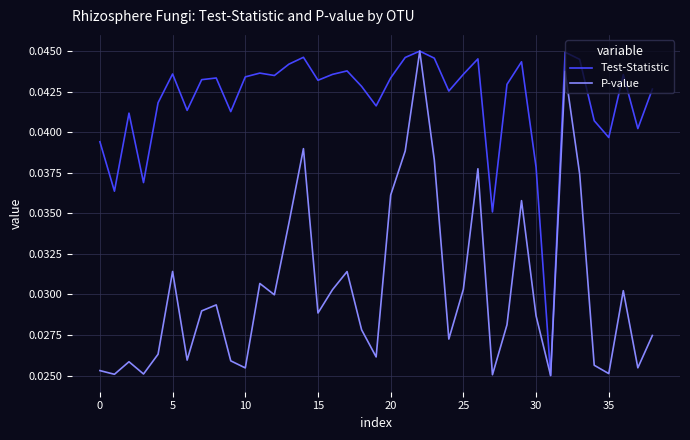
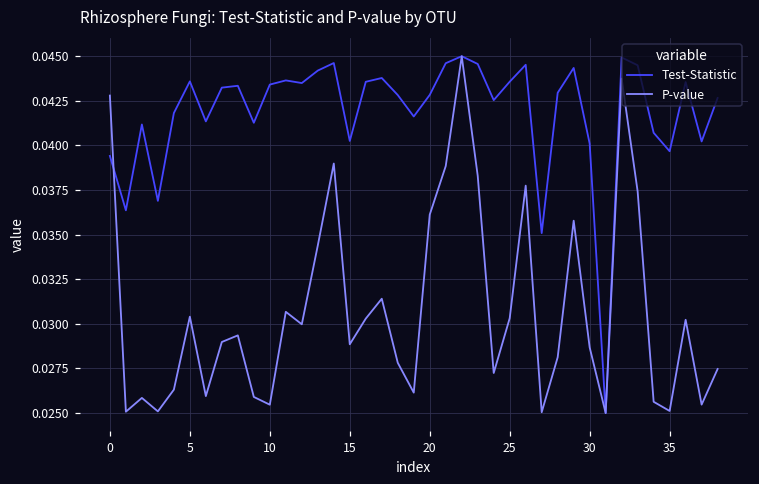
  {
    "Test-Statistic": {
      "0": 0.0394,
      "5": 0.0436,
      "10": 0.0434,
-     "15": 0.0432,
-     "20": 0.0433,
+     "15": 0.0403,
+     "20": 0.0428,
      "25": 0.0436,
-     "30": 0.0378,
+     "30": 0.0401,
      "35": 0.0397
    },
    "P-value": {
-     "0": 0.0253,
-     "5": 0.0314,
+     "0": 0.0428,
+     "5": 0.0304,
      "10": 0.0255,
      "15": 0.0289,
      "20": 0.0361,
      "25": 0.0303,
      "30": 0.0287,
      "35": 0.0251
    }
  }
